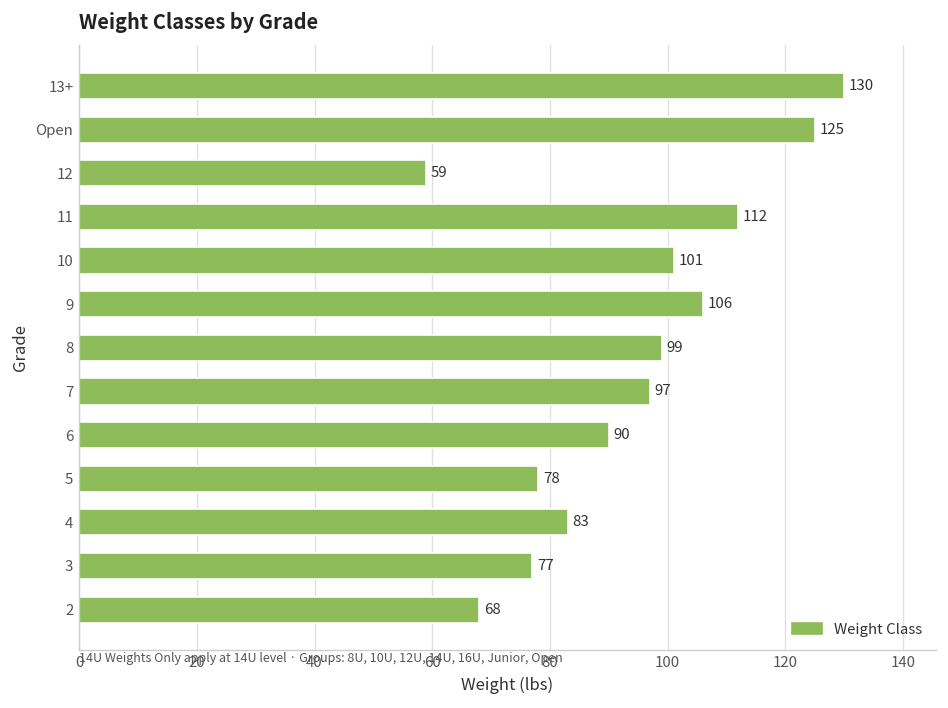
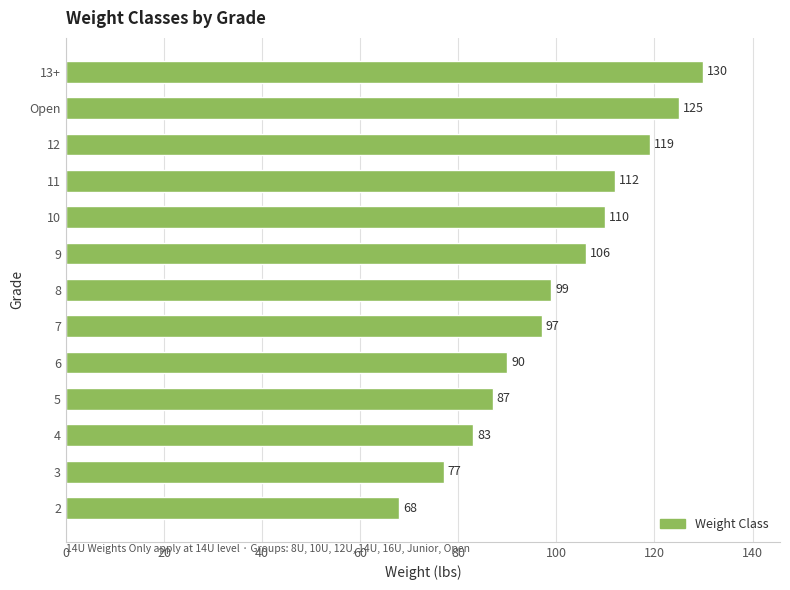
  {
    "13+": 130,
    "Open": 125,
-   "12": 59,
+   "12": 119,
    "11": 112,
-   "10": 101,
+   "10": 110,
    "9": 106,
    "8": 99,
    "7": 97,
    "6": 90,
-   "5": 78,
+   "5": 87,
    "4": 83,
    "3": 77,
    "2": 68
  }
